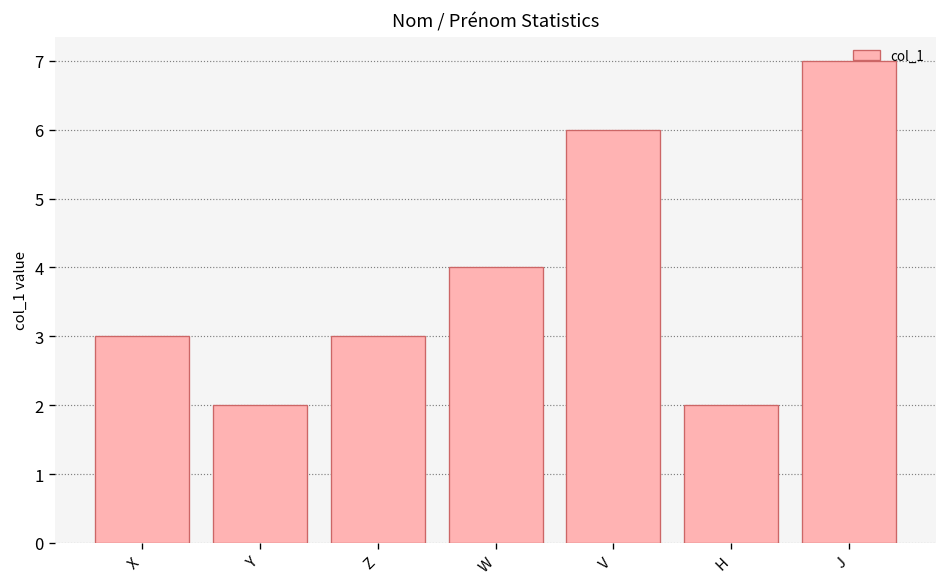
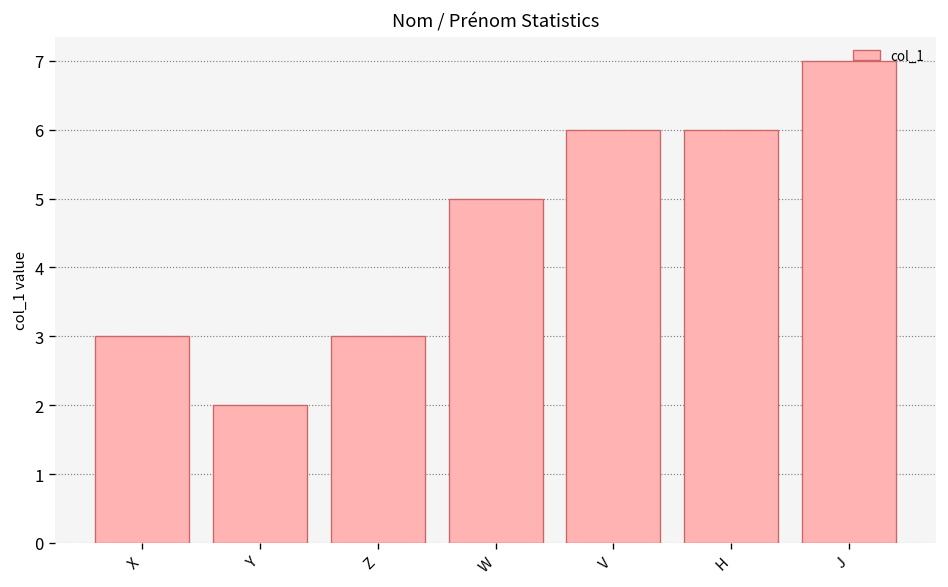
  {
    "X": 3,
    "Y": 2,
    "Z": 3,
-   "W": 4,
+   "W": 5,
    "V": 6,
-   "H": 2,
+   "H": 6,
    "J": 7
  }
